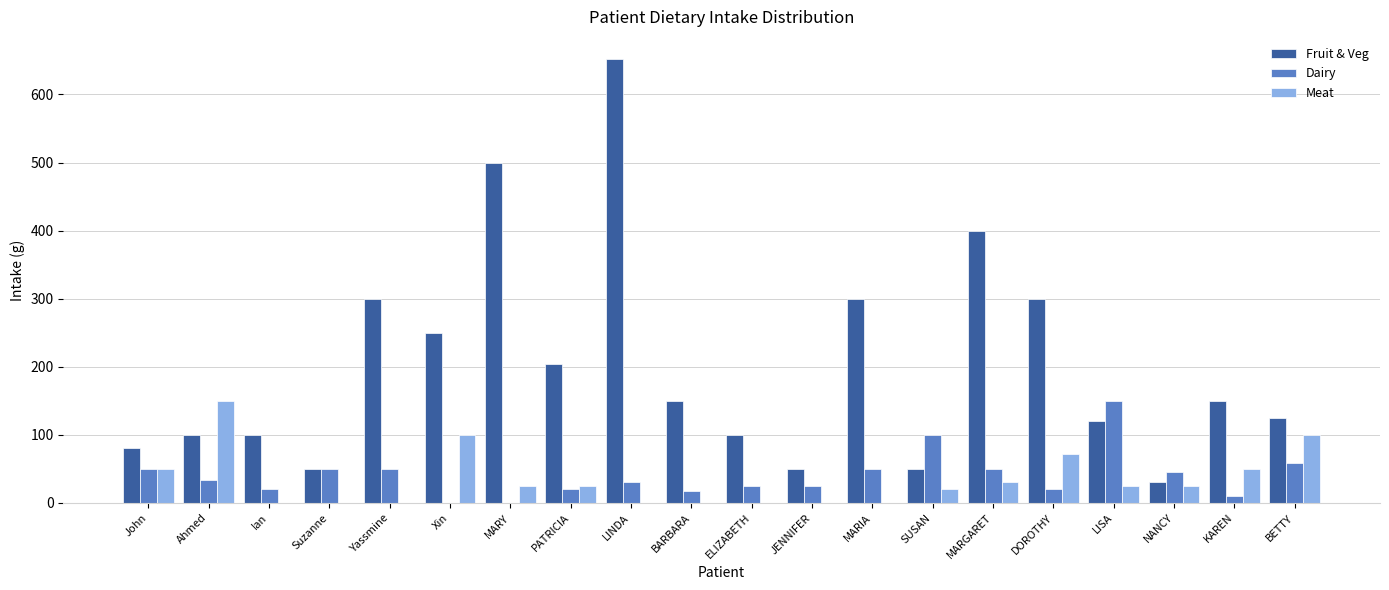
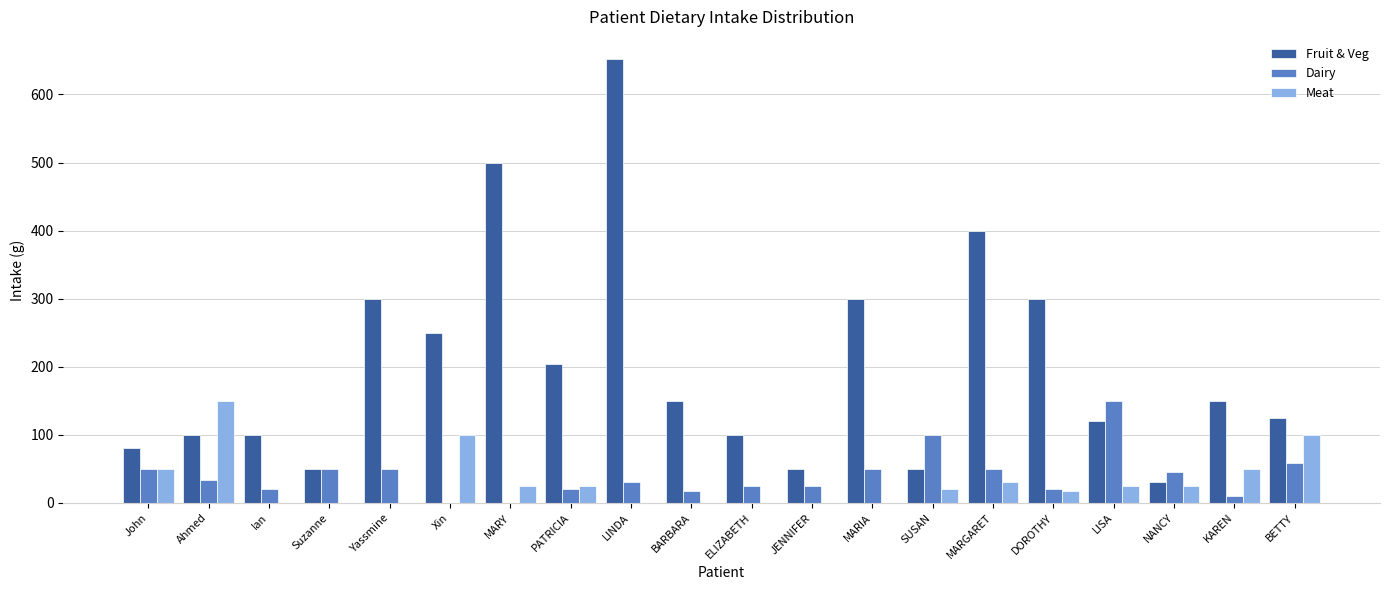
  {
    "Fruit & Veg": {
      "John": 80,
      "Ahmed": 100,
      "Ian": 100,
      "Suzanne": 50,
      "Yassmine": 300,
      "Xin": 250,
      "MARY": 500,
      "PATRICIA": 200,
      "LINDA": 650,
      "BARBARA": 150,
      "ELIZABETH": 100,
      "JENNIFER": 50,
      "MARIA": 300,
      "SUSAN": 50,
      "MARGARET": 400,
      "DOROTHY": 300,
      "LISA": 120,
      "NANCY": 30,
      "KAREN": 150,
      "BETTY": 130
    },
    "Dairy": {
      "John": 50,
      "Ahmed": 30,
      "Ian": 20,
      "Suzanne": 50,
      "Yassmine": 50,
      "Xin": 0,
      "MARY": 0,
      "PATRICIA": 20,
      "LINDA": 30,
      "BARBARA": 20,
      "ELIZABETH": 30,
      "JENNIFER": 30,
      "MARIA": 50,
      "SUSAN": 100,
      "MARGARET": 50,
      "DOROTHY": 20,
      "LISA": 150,
      "NANCY": 50,
      "KAREN": 10,
      "BETTY": 60
    },
    "Meat": {
      "John": 50,
      "Ahmed": 150,
      "Ian": 0,
      "Suzanne": 0,
      "Yassmine": 0,
      "Xin": 100,
      "MARY": 30,
      "PATRICIA": 30,
      "LINDA": 0,
      "BARBARA": 0,
      "ELIZABETH": 0,
      "JENNIFER": 0,
      "MARIA": 0,
      "SUSAN": 20,
      "MARGARET": 30,
-     "DOROTHY": 70,
+     "DOROTHY": 20,
      "LISA": 30,
      "NANCY": 30,
      "KAREN": 50,
      "BETTY": 100
    }
  }
